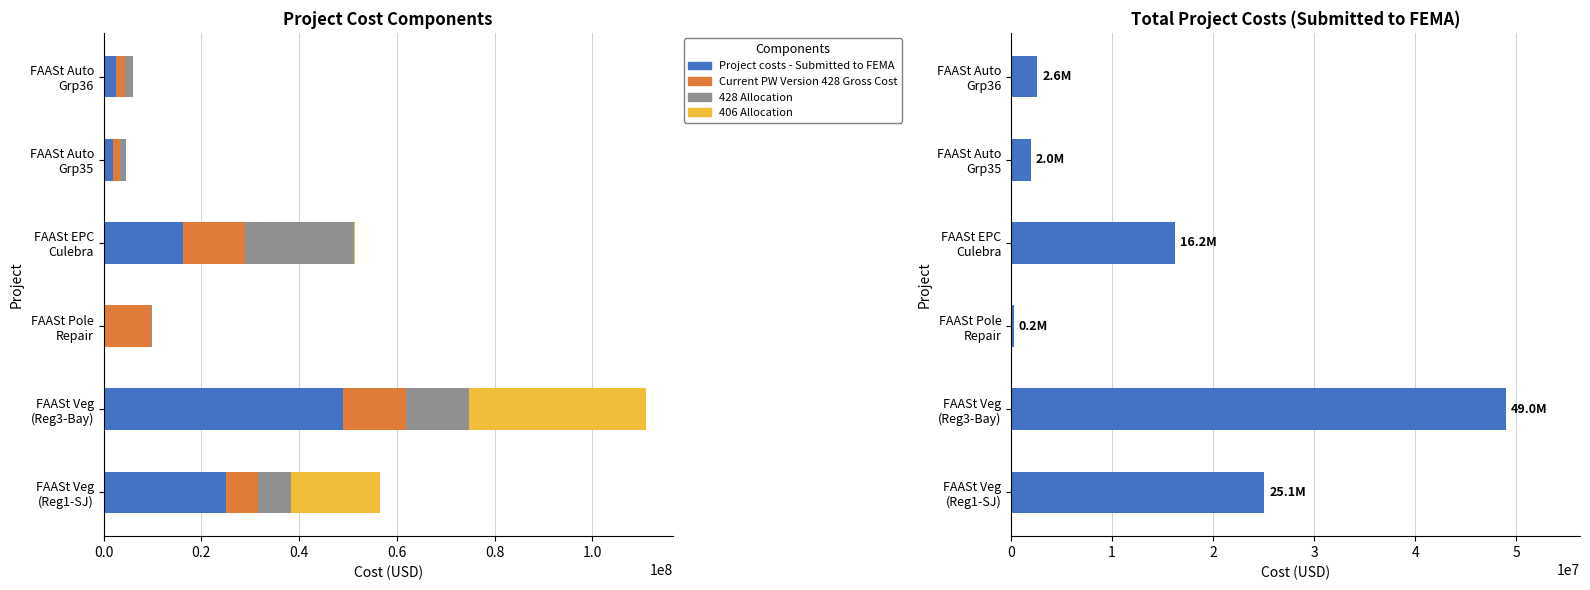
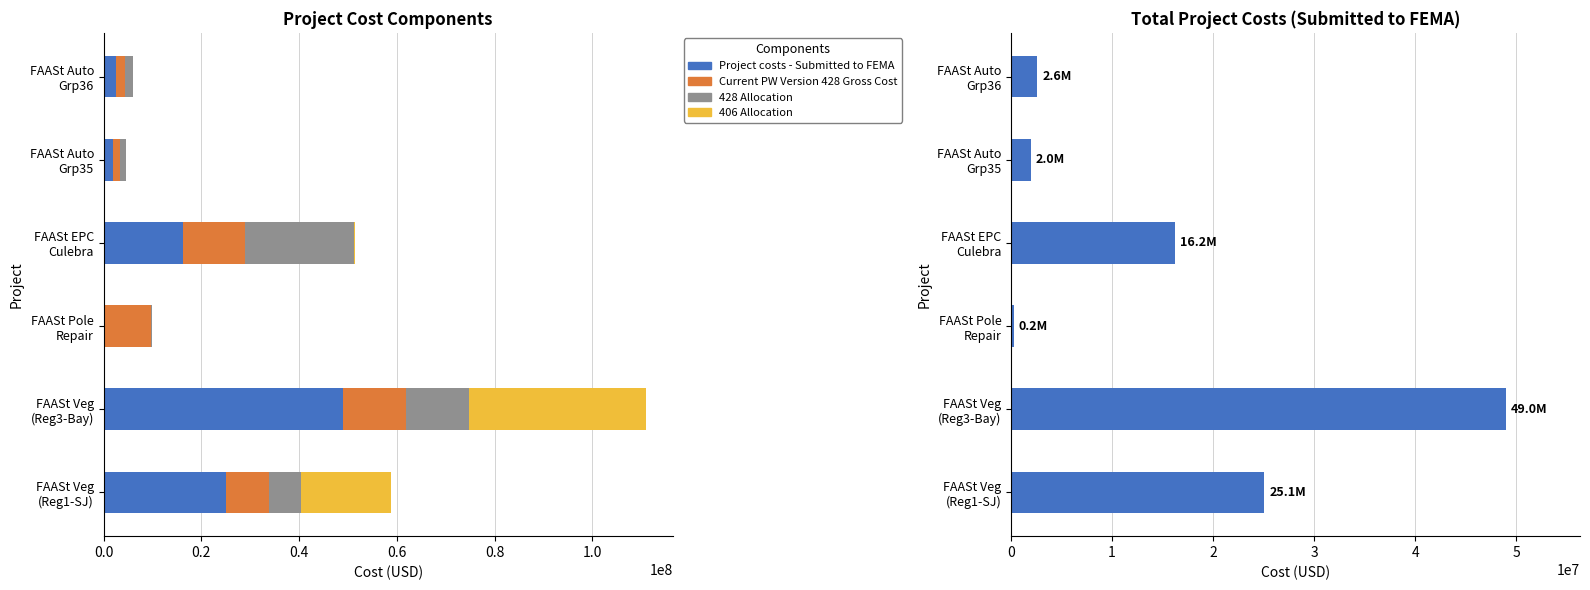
  {
    "Project Cost Components": {
      "Project costs - Submitted to FEMA": {
        "FAASt Auto Grp36": "3000000",
        "FAASt Auto Grp35": "2000000",
        "FAASt EPC Culebra": "16000000",
        "FAASt Veg (Reg3-Bay)": "49000000",
        "FAASt Veg (Reg1-SJ)": "25000000"
      },
      "Current PW Version 428 Gross Cost": {
        "FAASt Auto Grp36": "2000000",
        "FAASt Auto Grp35": "1000000",
        "FAASt EPC Culebra": "13000000",
        "FAASt Pole Repair": "9000000",
        "FAASt Veg (Reg3-Bay)": "13000000",
-       "FAASt Veg (Reg1-SJ)": "7000000"
+       "FAASt Veg (Reg1-SJ)": "9000000"
      },
      "428 Allocation": {
        "FAASt Auto Grp36": "2000000",
        "FAASt Auto Grp35": "1000000",
        "FAASt EPC Culebra": "22000000",
        "FAASt Veg (Reg3-Bay)": "13000000",
        "FAASt Veg (Reg1-SJ)": "7000000"
      },
      "406 Allocation": {
        "FAASt Auto Grp36": "0",
        "FAASt Auto Grp35": "0",
        "FAASt Pole Repair": "0",
        "FAASt Veg (Reg3-Bay)": "36000000",
        "FAASt Veg (Reg1-SJ)": "18000000"
      }
    },
    "Total Project Costs (Submitted to FEMA)": {
      "FAASt Auto Grp36": "2.6M",
      "FAASt Auto Grp35": "2.0M",
      "FAASt EPC Culebra": "16.2M",
      "FAASt Pole Repair": "0.2M",
      "FAASt Veg (Reg3-Bay)": "49.0M",
      "FAASt Veg (Reg1-SJ)": "25.1M"
    }
  }
